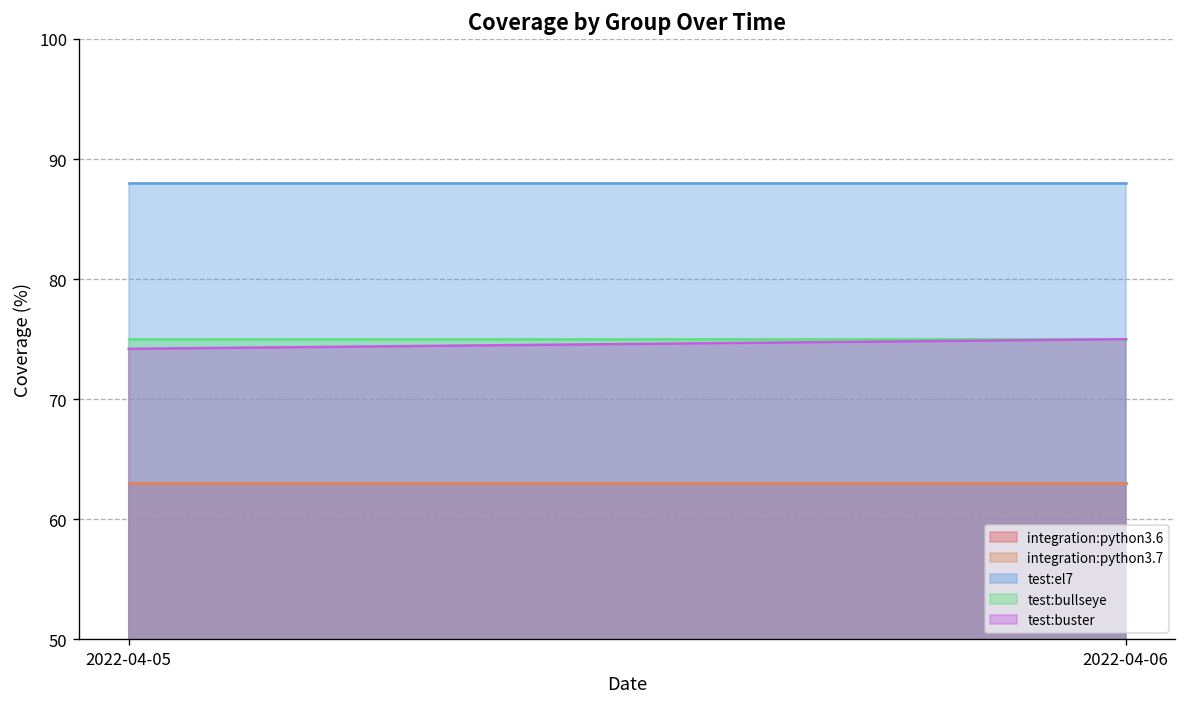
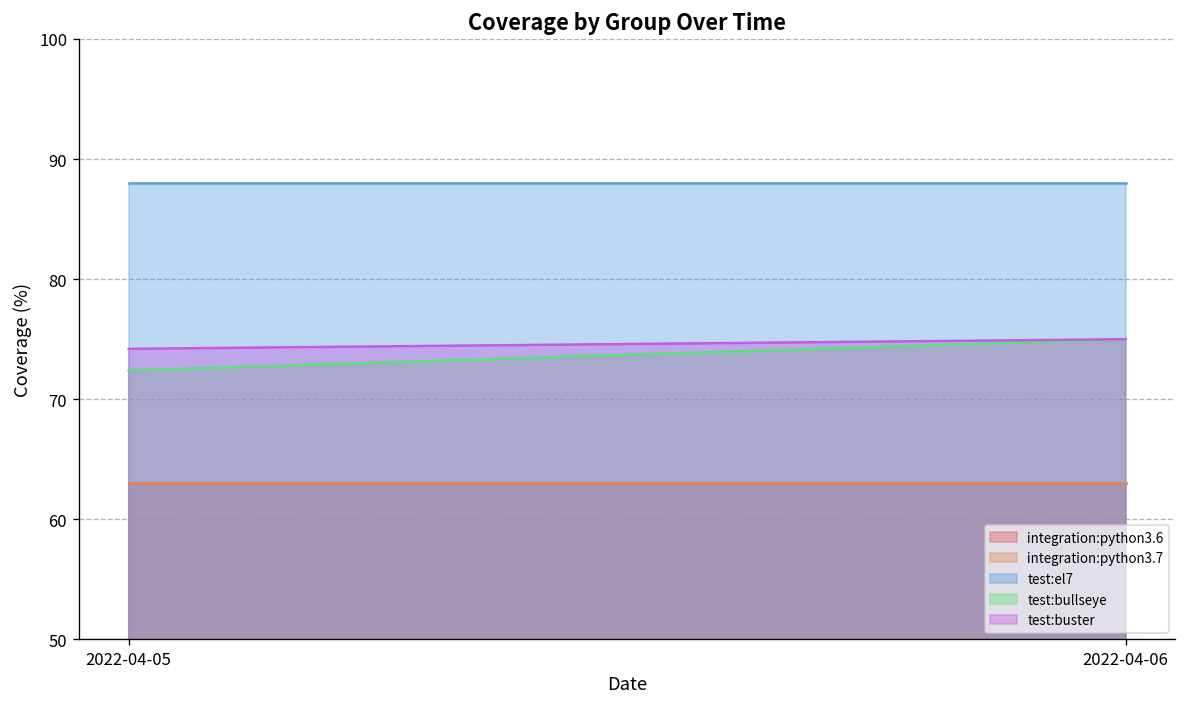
  {
    "integration:python3.7": {
      "2022-04-05": 63.0,
      "2022-04-06": 63.0
    },
    "test:el7": {
      "2022-04-05": 88.0,
      "2022-04-06": 88.0
    },
    "test:bullseye": {
-     "2022-04-05": 75.0
+     "2022-04-05": 72.4
    },
    "test:buster": {
      "2022-04-05": 74.2
    }
  }
